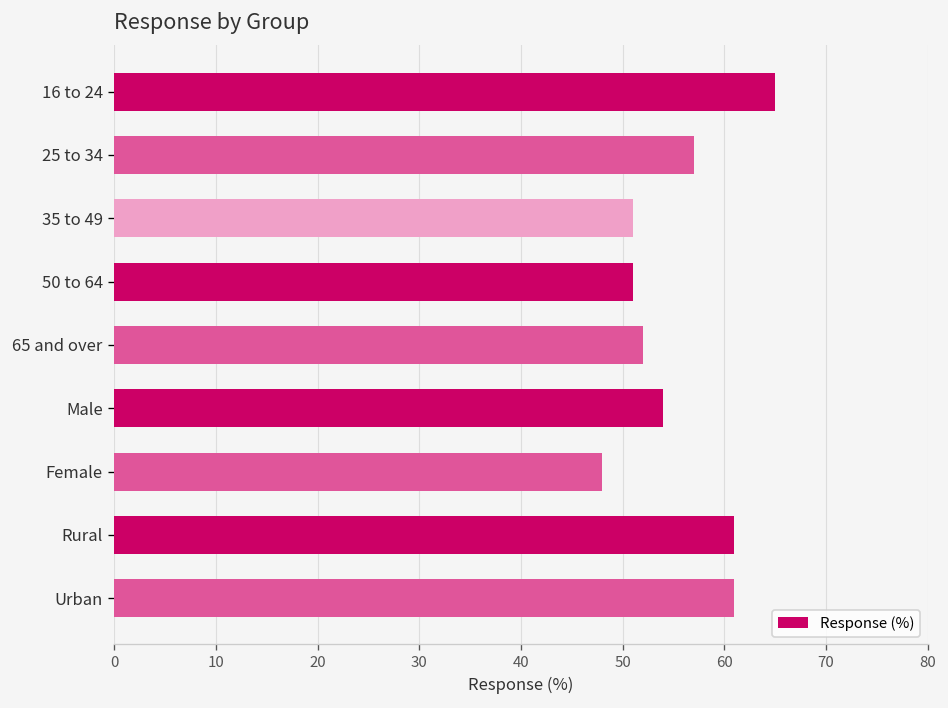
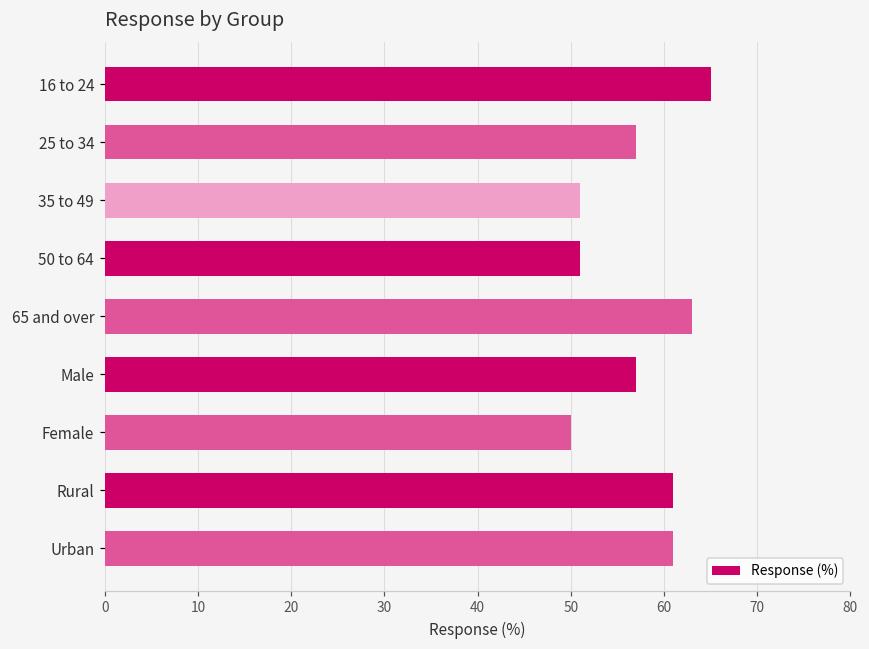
  {
    "16 to 24": 65,
    "25 to 34": 57,
    "35 to 49": 51,
    "50 to 64": 51,
-   "65 and over": 52,
-   "Male": 54,
-   "Female": 48,
+   "65 and over": 63,
+   "Male": 57,
+   "Female": 50,
    "Rural": 61,
    "Urban": 61
  }
